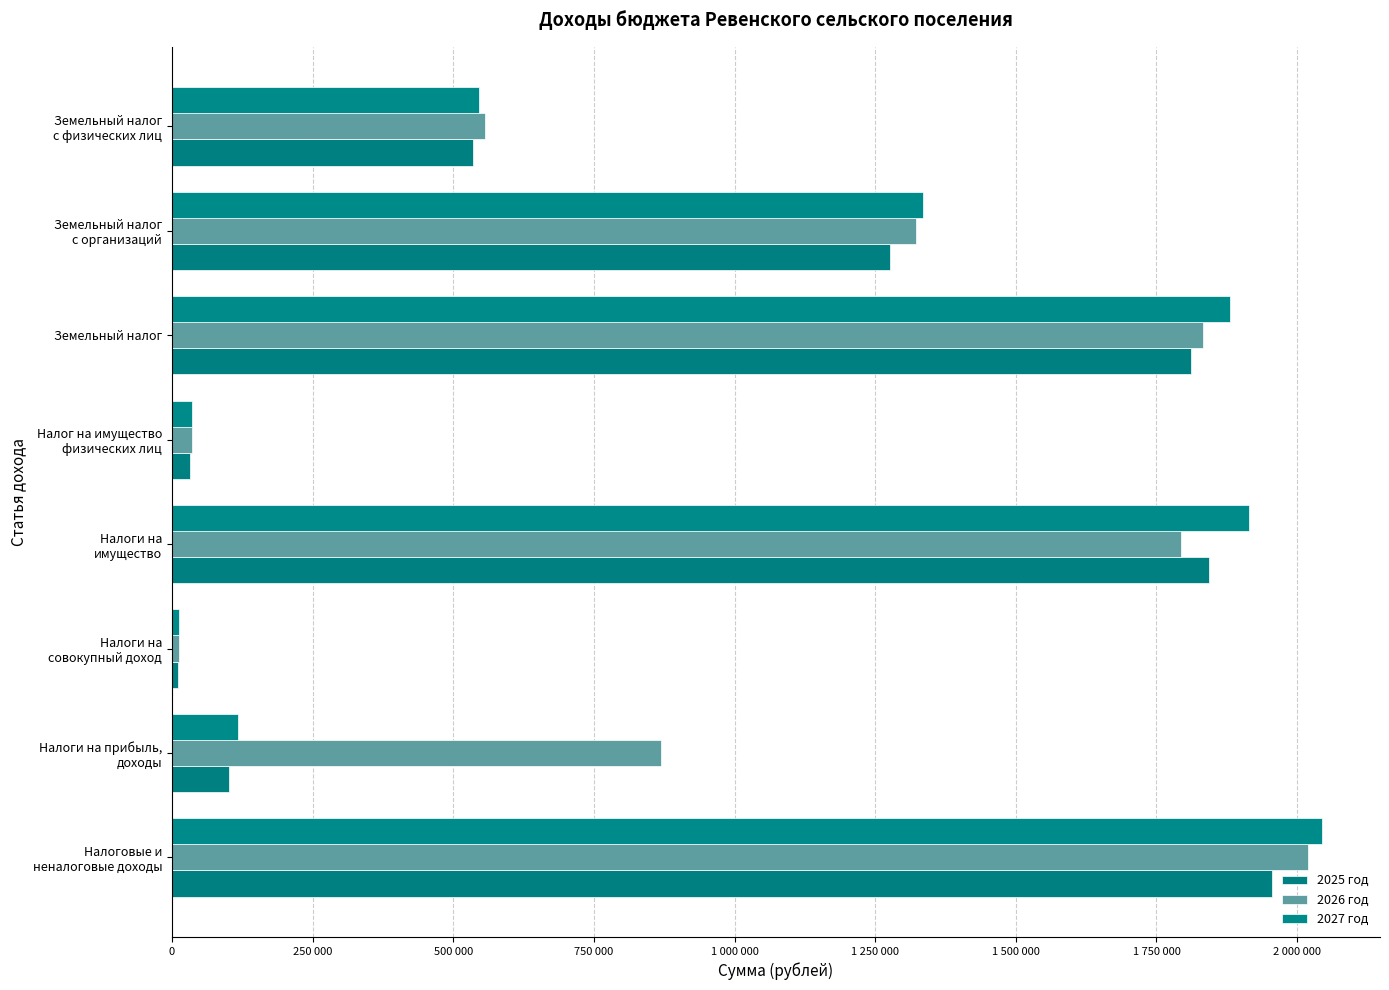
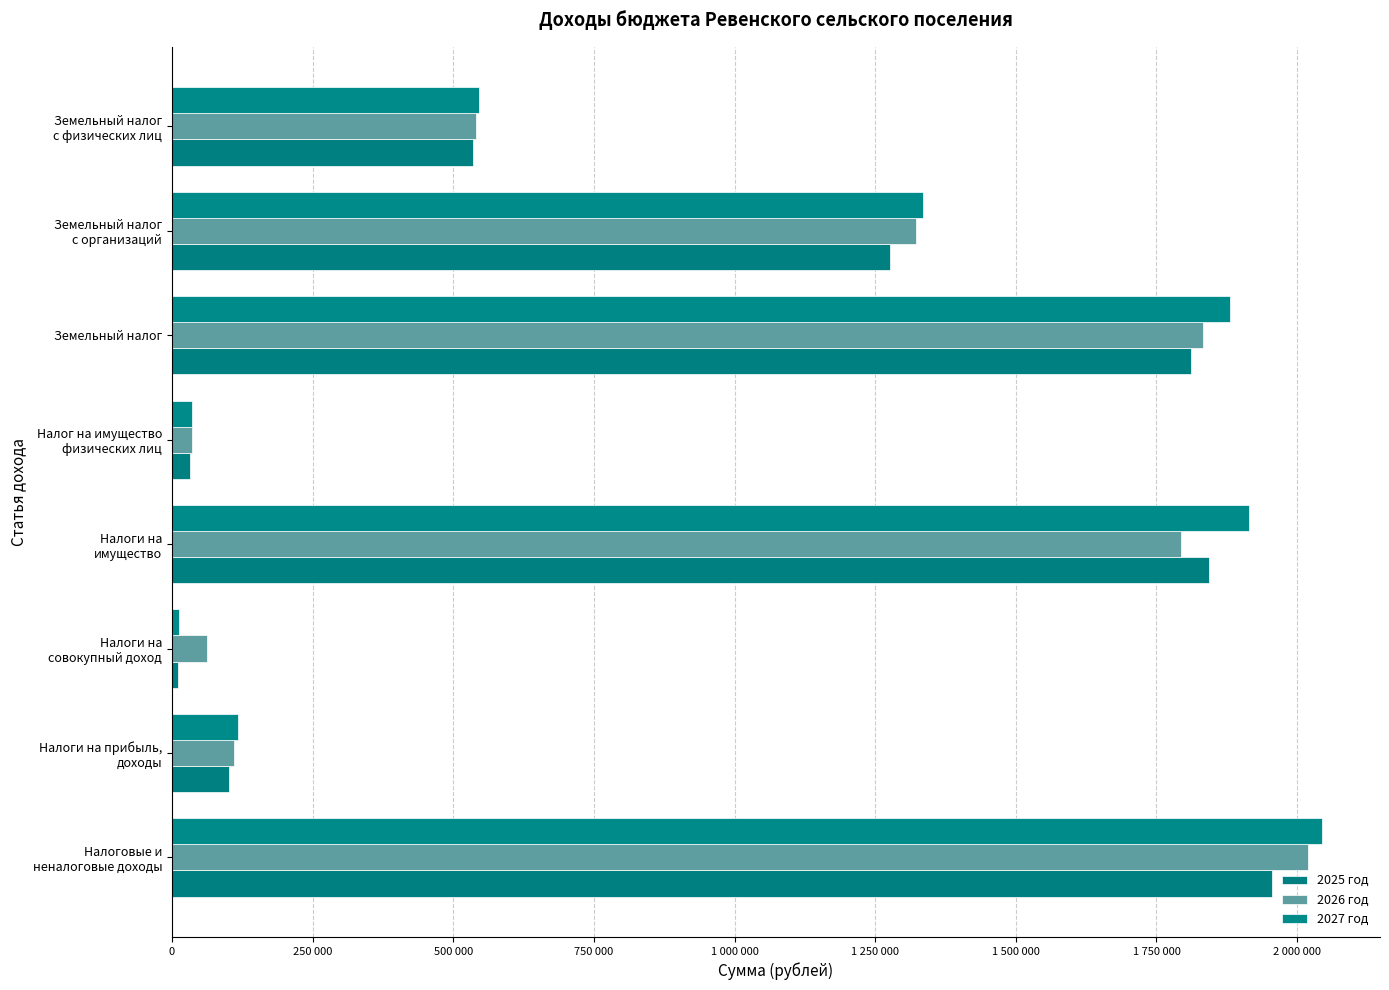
  {
    "2026 год": {
-     "Земельный налог с физических лиц": 560000,
+     "Земельный налог с физических лиц": 540000,
      "Земельный налог с организаций": 1320000,
      "Земельный налог": 1830000,
      "Налог на имущество физических лиц": 40000,
      "Налоги на имущество": 1790000,
-     "Налоги на совокупный доход": 10000,
-     "Налоги на прибыль, доходы": 870000,
+     "Налоги на совокупный доход": 60000,
+     "Налоги на прибыль, доходы": 110000,
      "Налоговые и неналоговые доходы": 2020000
    }
  }
